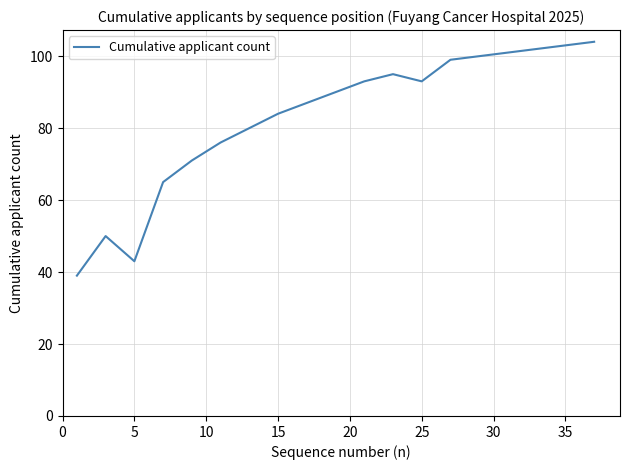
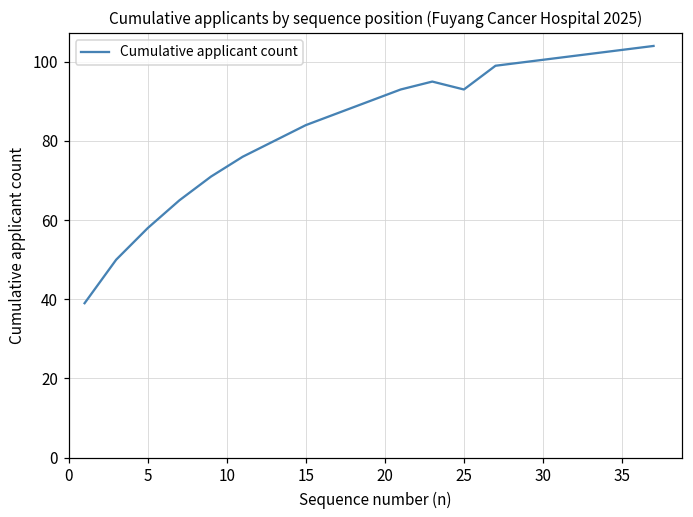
  {
-   "5": 43,
+   "5": 58,
    "15": 84,
    "25": 93,
    "35": 103
  }
